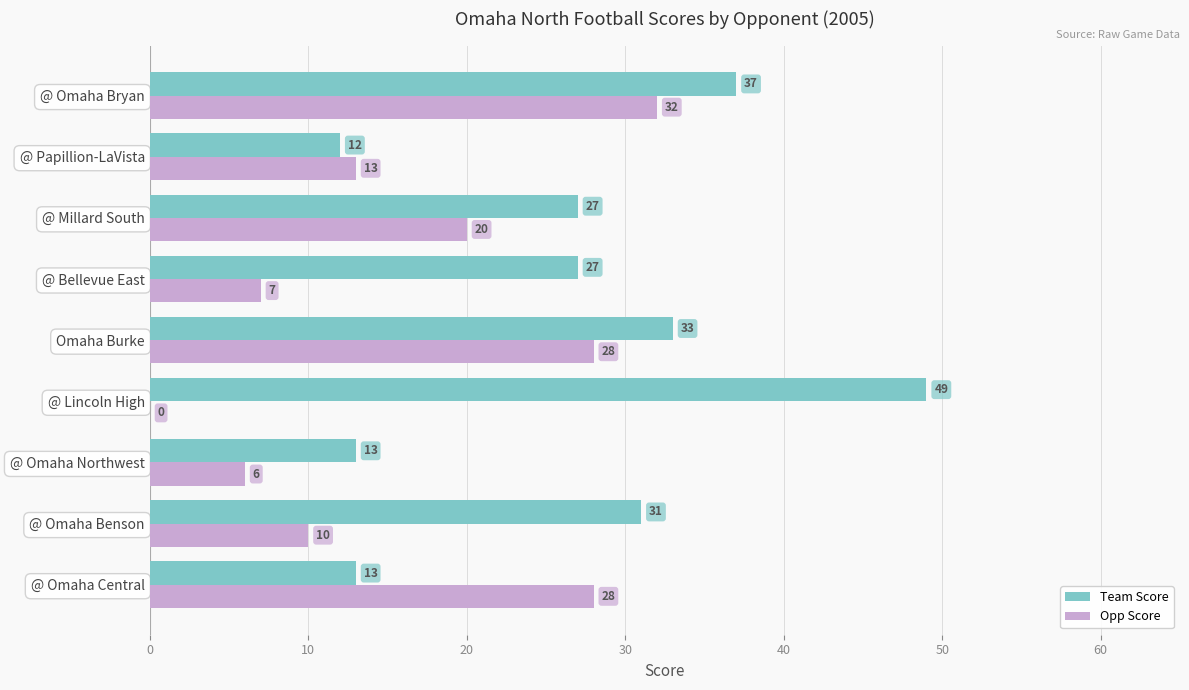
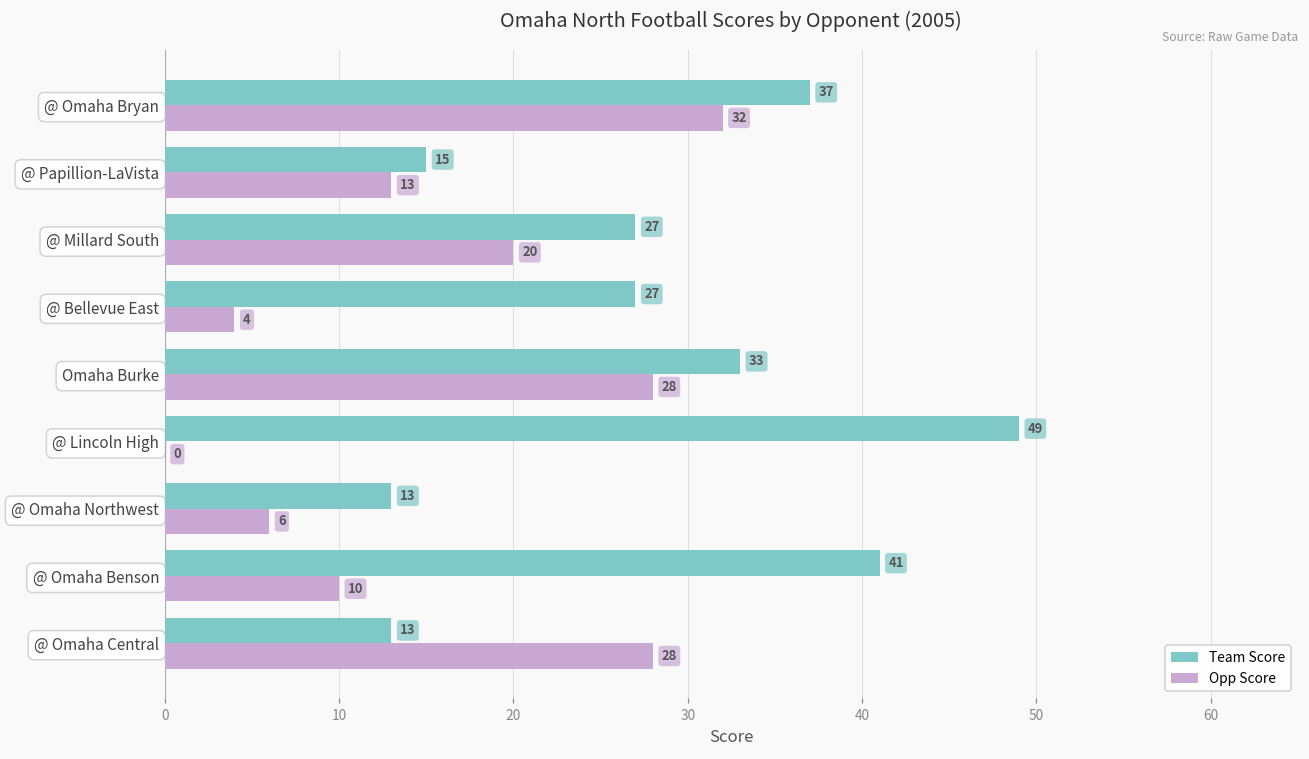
  {
    "Team Score": {
-     "@ Papillion-LaVista": 12,
-     "@ Omaha Benson": 31
+     "@ Papillion-LaVista": 15,
+     "@ Omaha Benson": 41
    },
    "Opp Score": {
-     "@ Bellevue East": 7
+     "@ Bellevue East": 4
    }
  }
